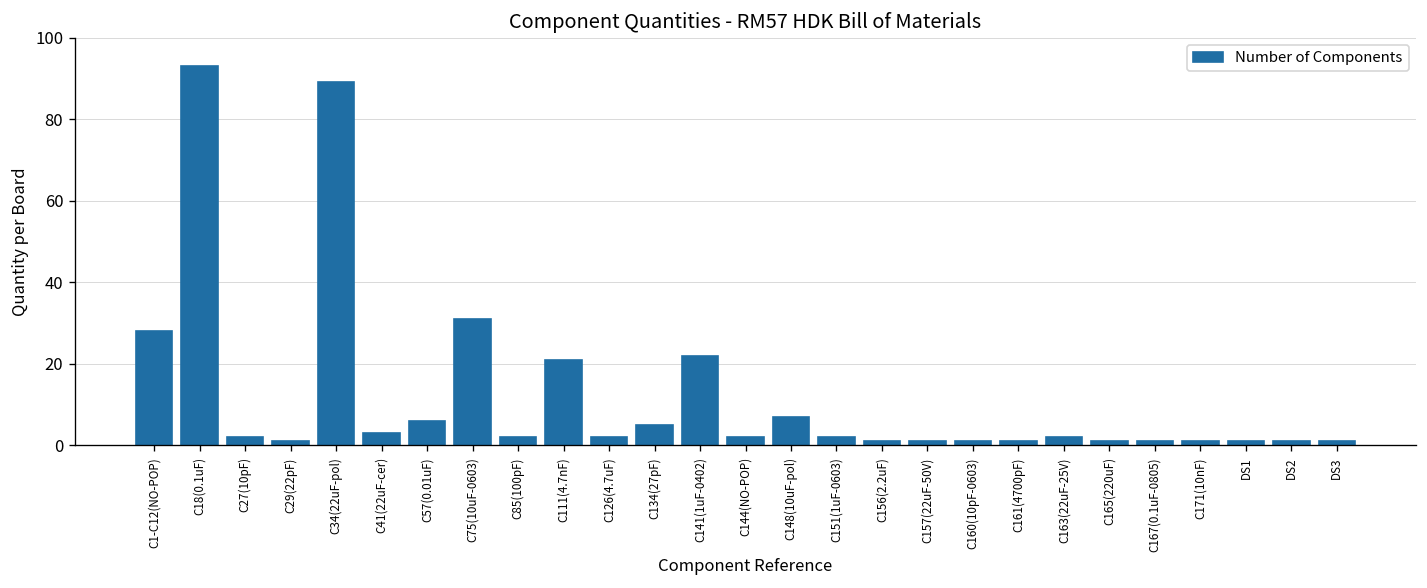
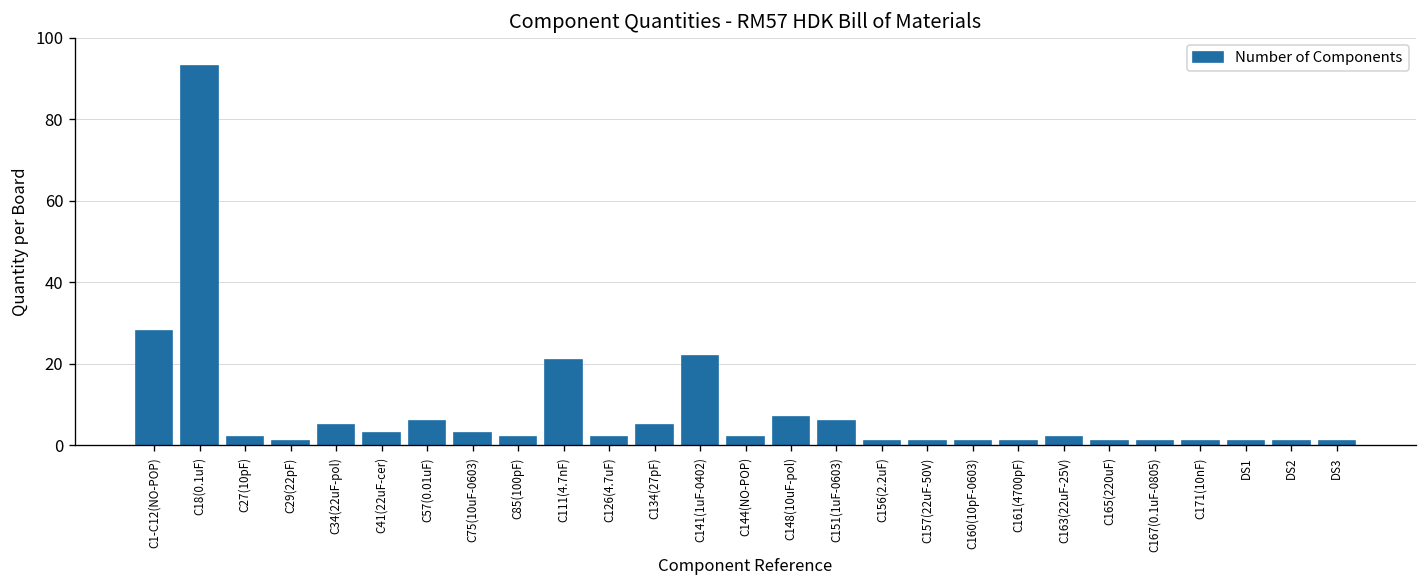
  {
    "C1-C12(NO-POP)": 28,
    "C18(0.1uF)": 93,
    "C27(10pF)": 2,
    "C29(22pF)": 1,
-   "C34(22uF-pol)": 89,
+   "C34(22uF-pol)": 5,
    "C41(22uF-cer)": 3,
    "C57(0.01uF)": 6,
-   "C75(10uF-0603)": 31,
+   "C75(10uF-0603)": 3,
    "C85(100pF)": 2,
    "C111(4.7nF)": 21,
    "C126(4.7uF)": 2,
    "C134(27pF)": 5,
    "C141(1uF-0402)": 22,
    "C144(NO-POP)": 2,
    "C148(10uF-pol)": 7,
-   "C151(1uF-0603)": 2,
+   "C151(1uF-0603)": 6,
    "C156(2.2uF)": 1,
    "C157(22uF-50V)": 1,
    "C160(10pF-0603)": 1,
    "C161(4700pF)": 1,
    "C163(22uF-25V)": 2,
    "C165(220uF)": 1,
    "C167(0.1uF-0805)": 1,
    "C171(10nF)": 1,
    "DS1": 1,
    "DS2": 1,
    "DS3": 1
  }
